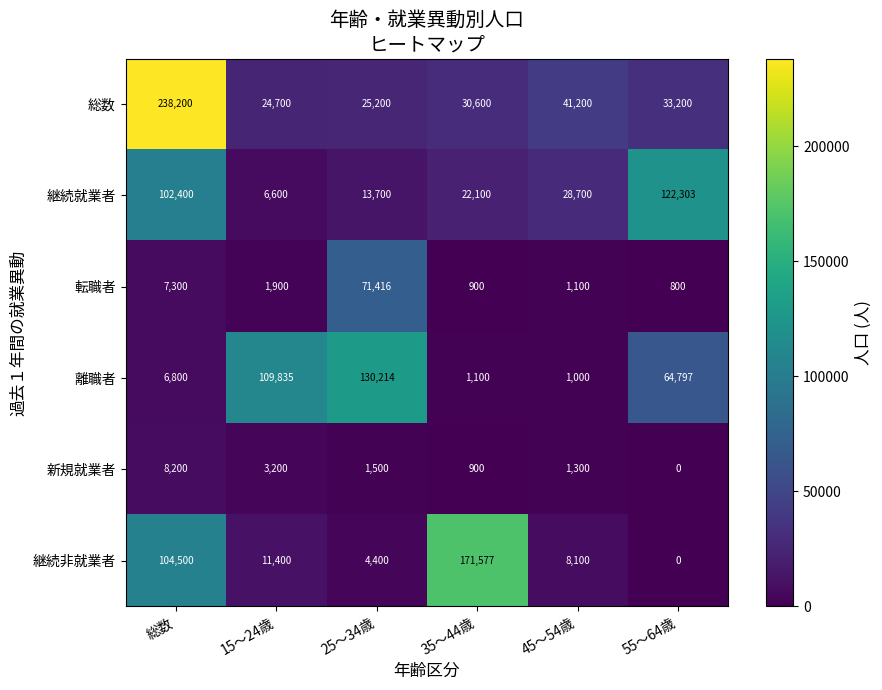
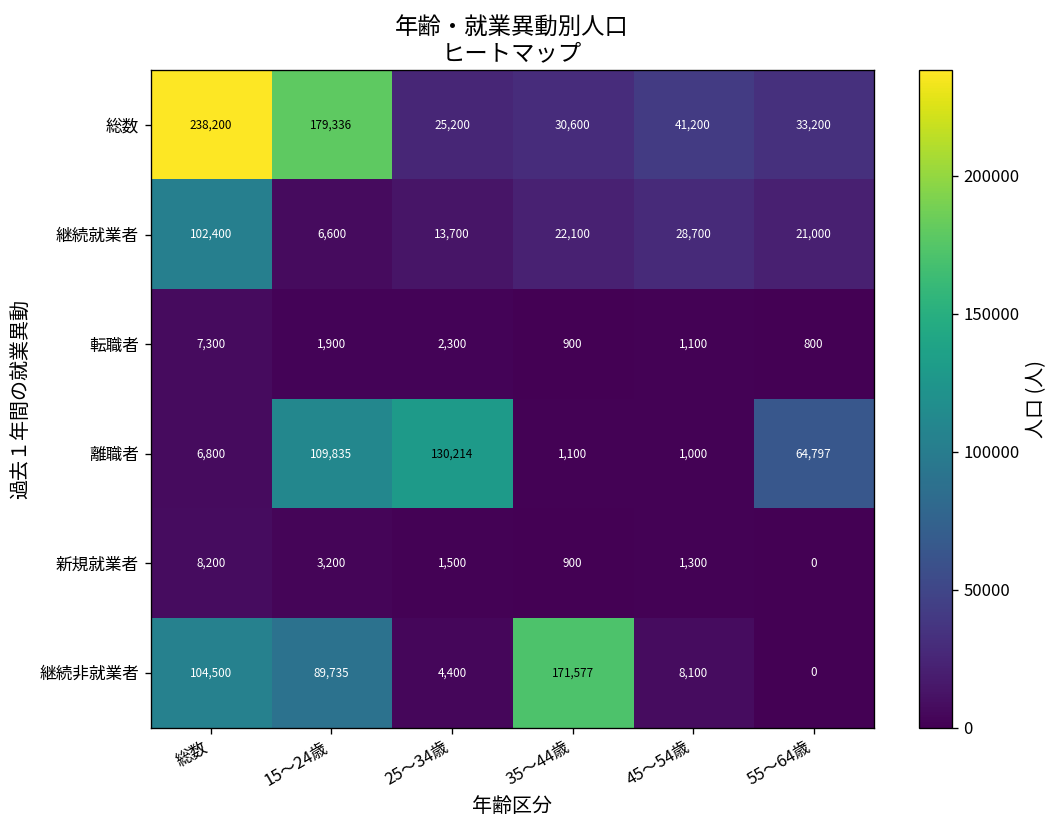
  {
    "総数": {
      "総数": "238,200",
-     "15～24歳": "24,700",
+     "15～24歳": "179,336",
      "25～34歳": "25,200",
      "35～44歳": "30,600",
      "45～54歳": "41,200",
      "55～64歳": "33,200"
    },
    "継続就業者": {
      "総数": "102,400",
      "15～24歳": "6,600",
      "25～34歳": "13,700",
      "35～44歳": "22,100",
      "45～54歳": "28,700",
-     "55～64歳": "122,303"
+     "55～64歳": "21,000"
    },
    "転職者": {
      "総数": "7,300",
      "15～24歳": "1,900",
-     "25～34歳": "71,416",
+     "25～34歳": "2,300",
      "35～44歳": "900",
      "45～54歳": "1,100",
      "55～64歳": "800"
    },
    "離職者": {
      "総数": "6,800",
      "15～24歳": "109,835",
      "25～34歳": "130,214",
      "35～44歳": "1,100",
      "45～54歳": "1,000",
      "55～64歳": "64,797"
    },
    "新規就業者": {
      "総数": "8,200",
      "15～24歳": "3,200",
      "25～34歳": "1,500",
      "35～44歳": "900",
      "45～54歳": "1,300",
      "55～64歳": "0"
    },
    "継続非就業者": {
      "総数": "104,500",
-     "15～24歳": "11,400",
+     "15～24歳": "89,735",
      "25～34歳": "4,400",
      "35～44歳": "171,577",
      "45～54歳": "8,100",
      "55～64歳": "0"
    }
  }
